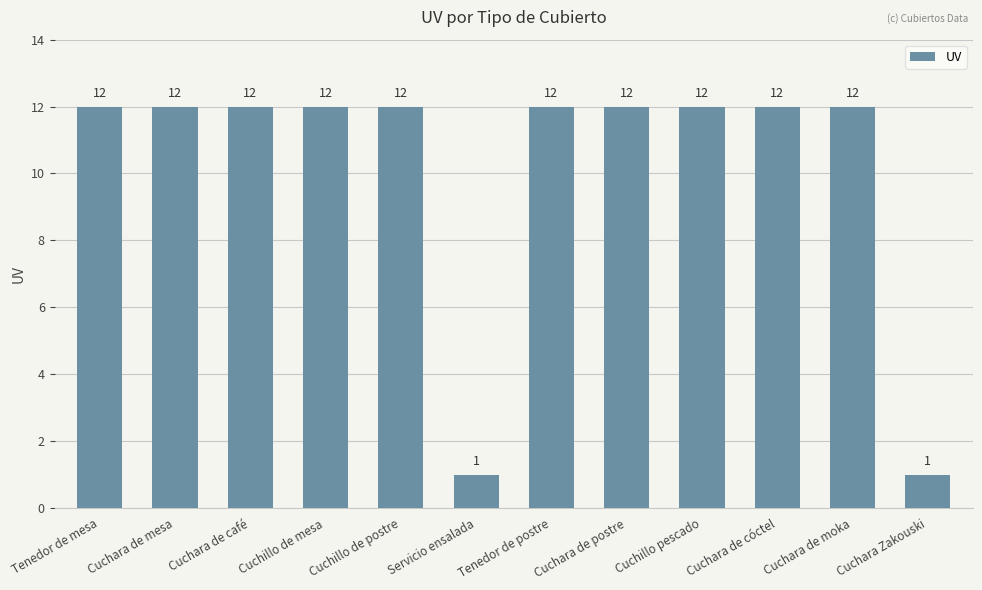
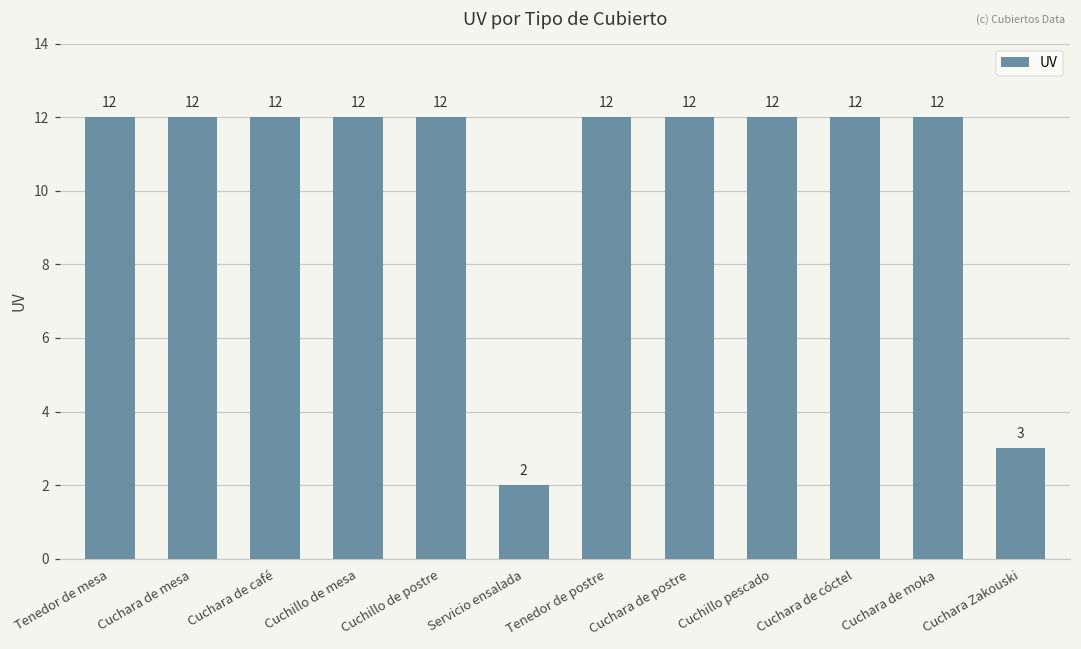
  {
    "Tenedor de mesa": 12,
    "Cuchara de mesa": 12,
    "Cuchara de café": 12,
    "Cuchillo de mesa": 12,
    "Cuchillo de postre": 12,
-   "Servicio ensalada": 1,
+   "Servicio ensalada": 2,
    "Tenedor de postre": 12,
    "Cuchara de postre": 12,
    "Cuchillo pescado": 12,
    "Cuchara de cóctel": 12,
    "Cuchara de moka": 12,
-   "Cuchara Zakouski": 1
+   "Cuchara Zakouski": 3
  }
